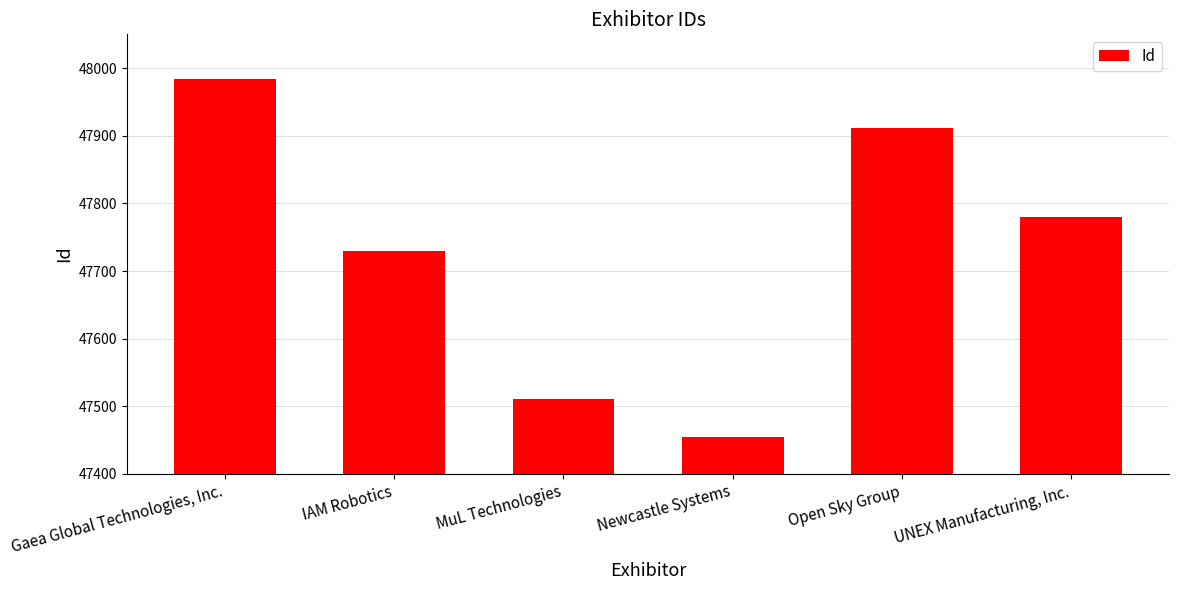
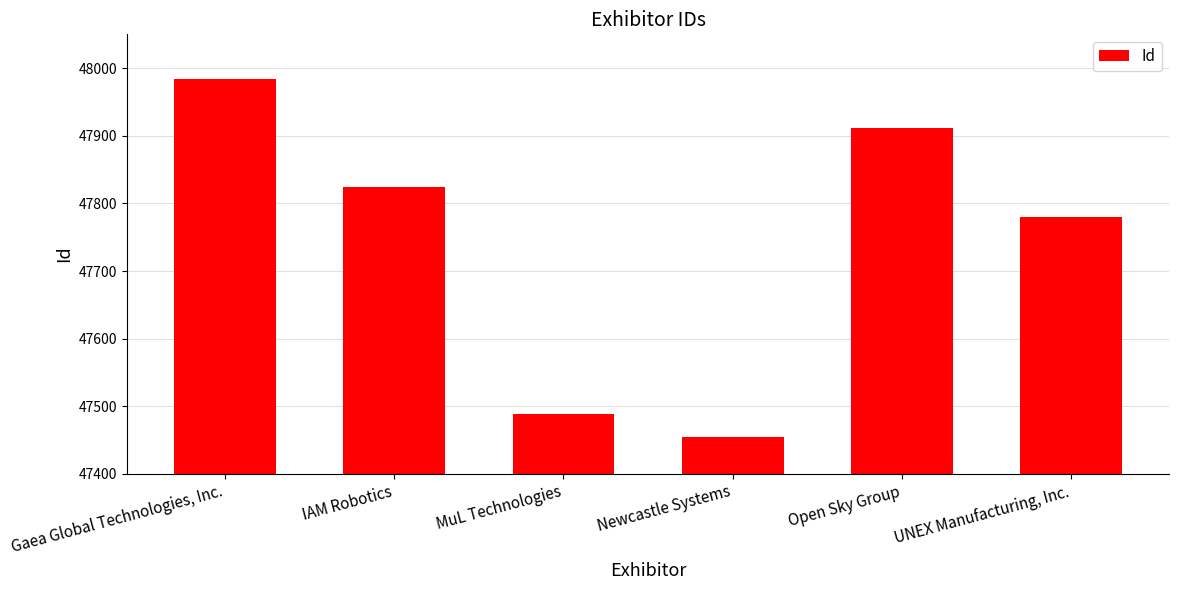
  {
    "Gaea Global Technologies, Inc.": 47980,
-   "IAM Robotics": 47730,
-   "MuL Technologies": 47510,
+   "IAM Robotics": 47820,
+   "MuL Technologies": 47490,
    "Newcastle Systems": 47450,
    "Open Sky Group": 47910,
    "UNEX Manufacturing, Inc.": 47780
  }
